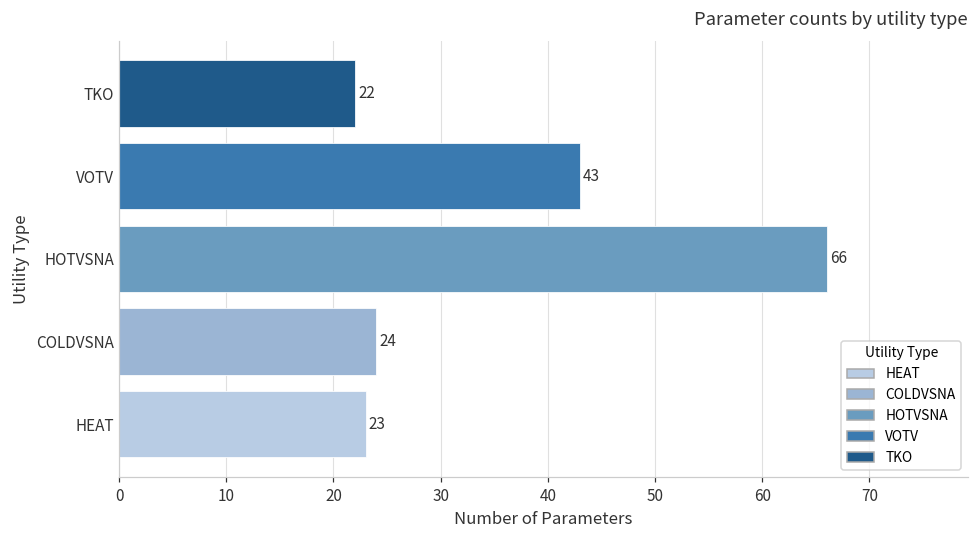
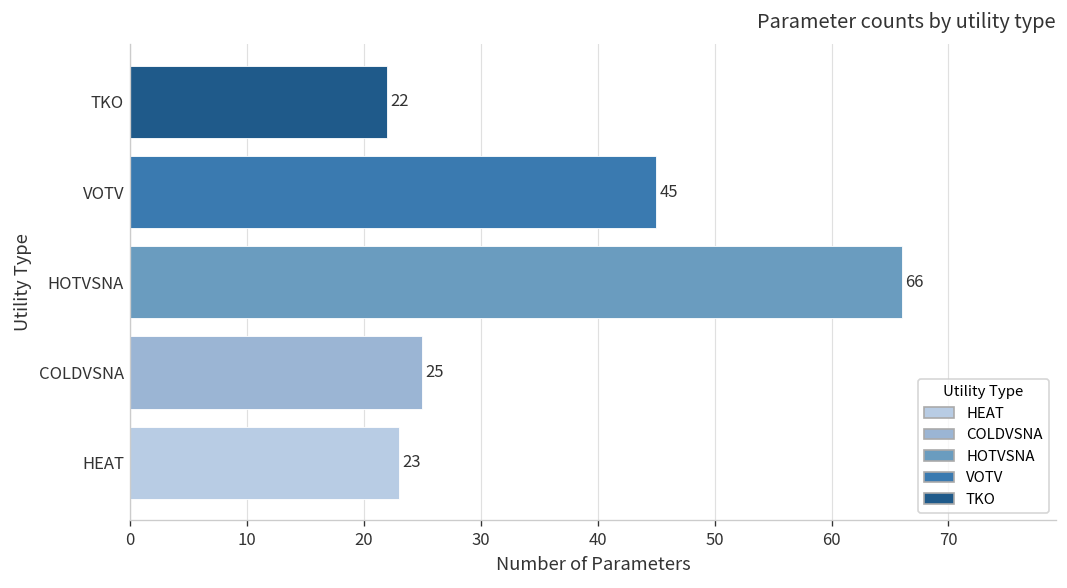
  {
    "TKO": 22,
-   "VOTV": 43,
+   "VOTV": 45,
    "HOTVSNA": 66,
-   "COLDVSNA": 24,
+   "COLDVSNA": 25,
    "HEAT": 23
  }
